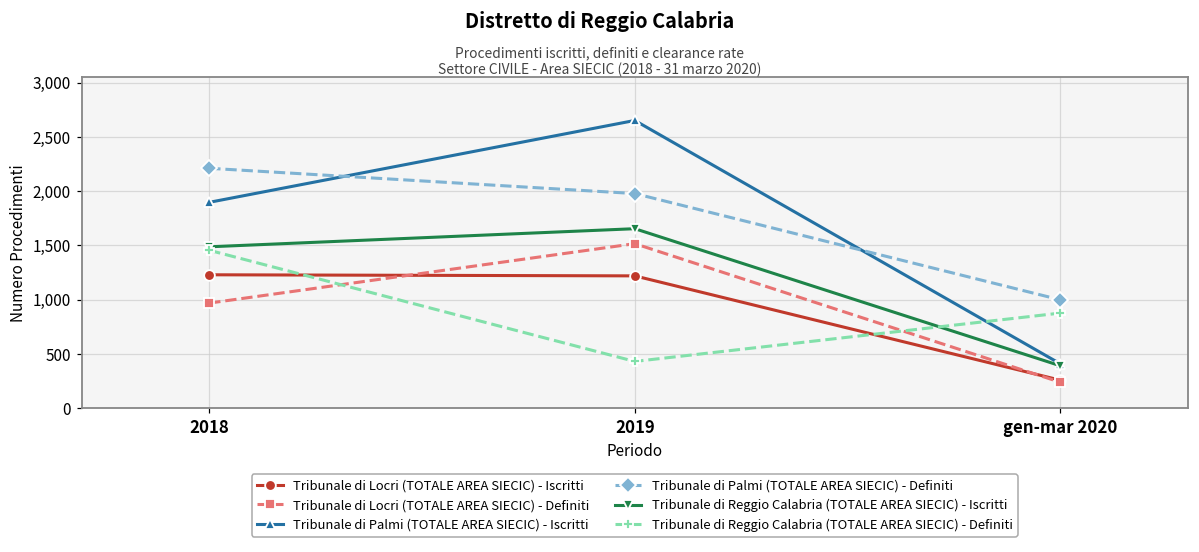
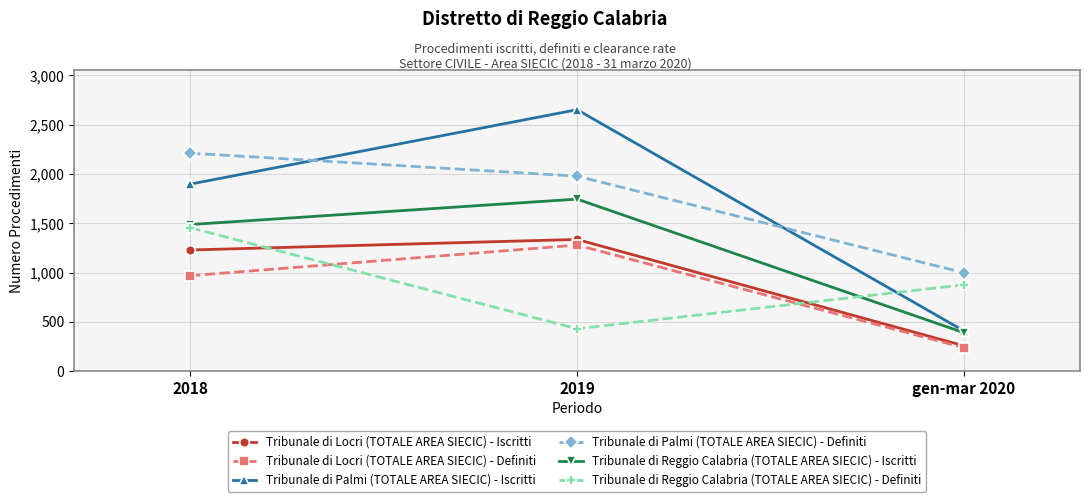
  {
    "Tribunale di Locri (TOTALE AREA SIECIC) - Iscritti": {
      "2018": "1,200",
-     "2019": "1,200"
+     "2019": "1,300"
    },
    "Tribunale di Locri (TOTALE AREA SIECIC) - Definiti": {
      "2018": "1,000",
-     "2019": "1,500"
+     "2019": "1,300"
    },
    "Tribunale di Palmi (TOTALE AREA SIECIC) - Iscritti": {
      "2018": "1,900",
      "2019": "2,700"
    },
    "Tribunale di Palmi (TOTALE AREA SIECIC) - Definiti": {
      "2018": "2,200",
      "2019": "2,000",
      "gen-mar 2020": "1,000"
    },
    "Tribunale di Reggio Calabria (TOTALE AREA SIECIC) - Iscritti": {
      "2018": "1,500",
-     "2019": "1,650"
+     "2019": "1,750"
    },
    "Tribunale di Reggio Calabria (TOTALE AREA SIECIC) - Definiti": {
      "2018": "1,500",
      "2019": "400",
      "gen-mar 2020": "900"
    }
  }
